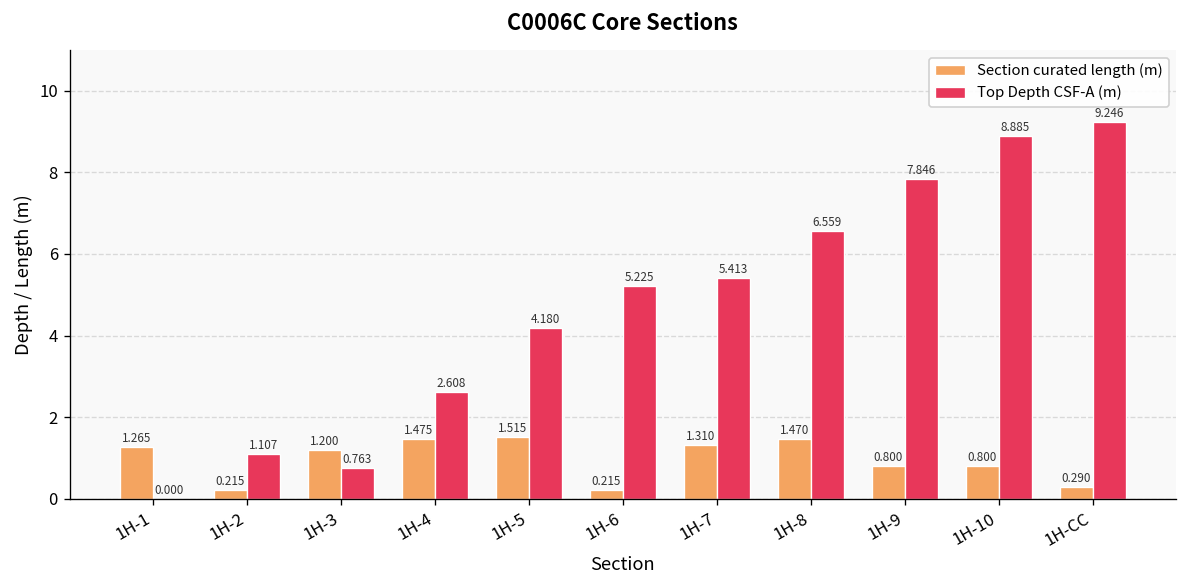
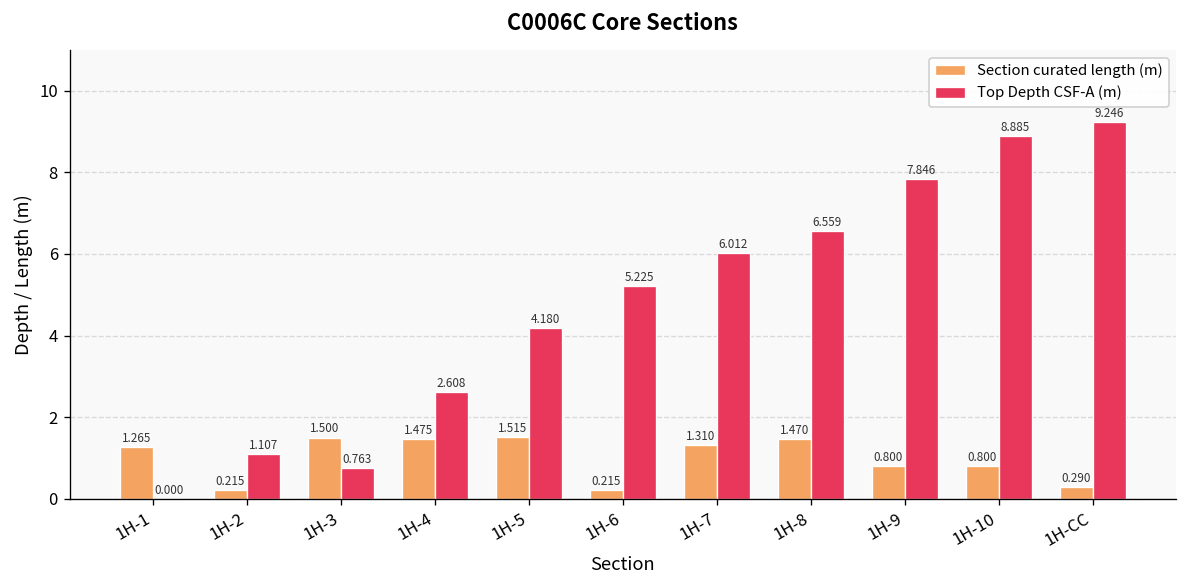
  {
    "Section curated length (m)": {
      "1H-1": 1.265,
      "1H-2": 0.215,
-     "1H-3": 1.200,
+     "1H-3": 1.500,
      "1H-4": 1.475,
      "1H-5": 1.515,
      "1H-6": 0.215,
      "1H-7": 1.310,
      "1H-8": 1.470,
      "1H-9": 0.800,
      "1H-10": 0.800,
      "1H-CC": 0.290
    },
    "Top Depth CSF-A (m)": {
      "1H-1": 0.000,
      "1H-2": 1.107,
      "1H-3": 0.763,
      "1H-4": 2.608,
      "1H-5": 4.180,
      "1H-6": 5.225,
-     "1H-7": 5.413,
+     "1H-7": 6.012,
      "1H-8": 6.559,
      "1H-9": 7.846,
      "1H-10": 8.885
    }
  }
